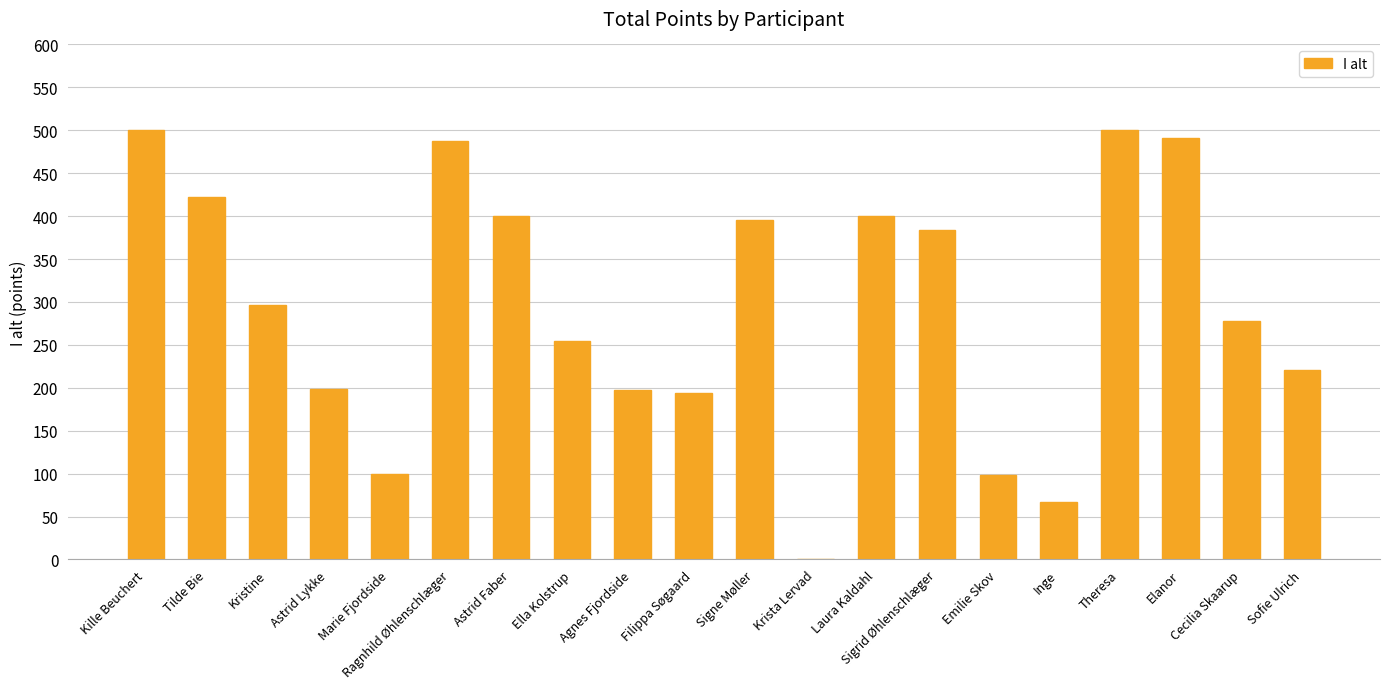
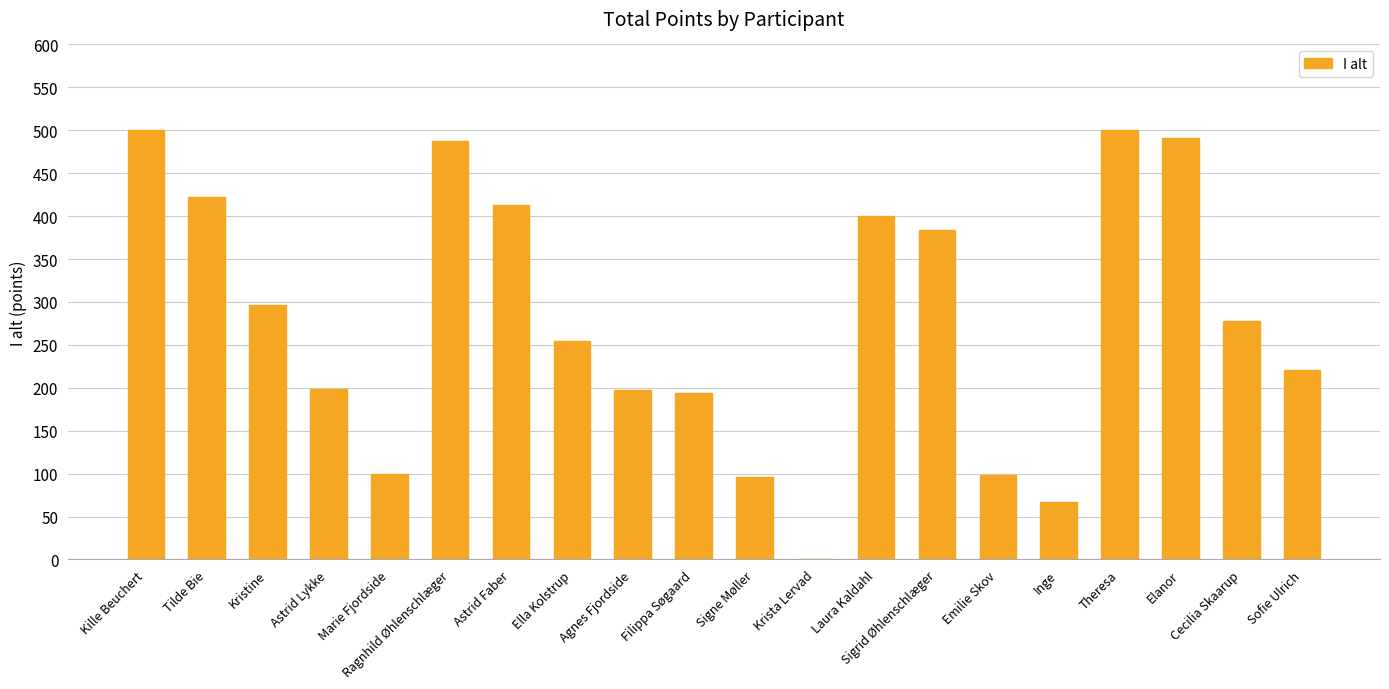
  {
    "Kille Beuchert": 500,
    "Tilde Bie": 420,
    "Kristine": 300,
    "Astrid Lykke": 200,
    "Marie Fjordside": 100,
    "Ragnhild Øhlenschlæger": 490,
-   "Astrid Faber": 400,
+   "Astrid Faber": 410,
    "Ella Kolstrup": 260,
    "Agnes Fjordside": 200,
    "Filippa Søgaard": 190,
-   "Signe Møller": 400,
+   "Signe Møller": 100,
    "Krista Lervad": 0,
    "Laura Kaldahl": 400,
    "Sigrid Øhlenschlæger": 380,
    "Emilie Skov": 100,
    "Inge": 70,
    "Theresa": 500,
    "Elanor": 490,
    "Cecilia Skaarup": 280,
    "Sofie Ulrich": 220
  }
